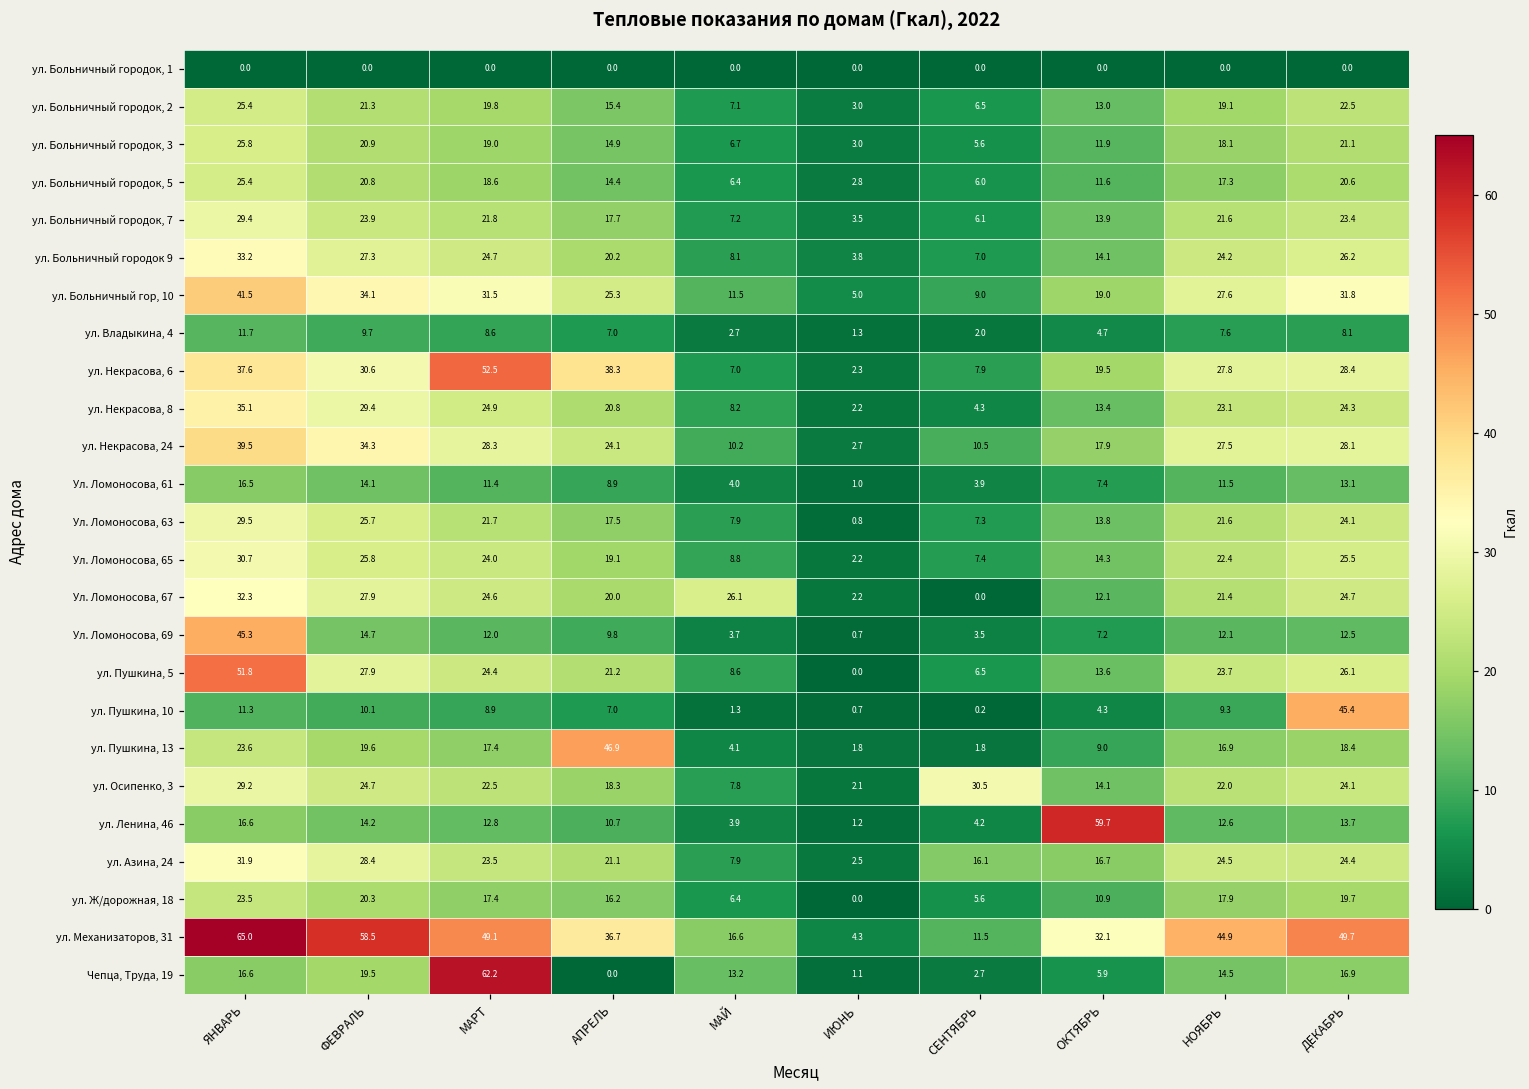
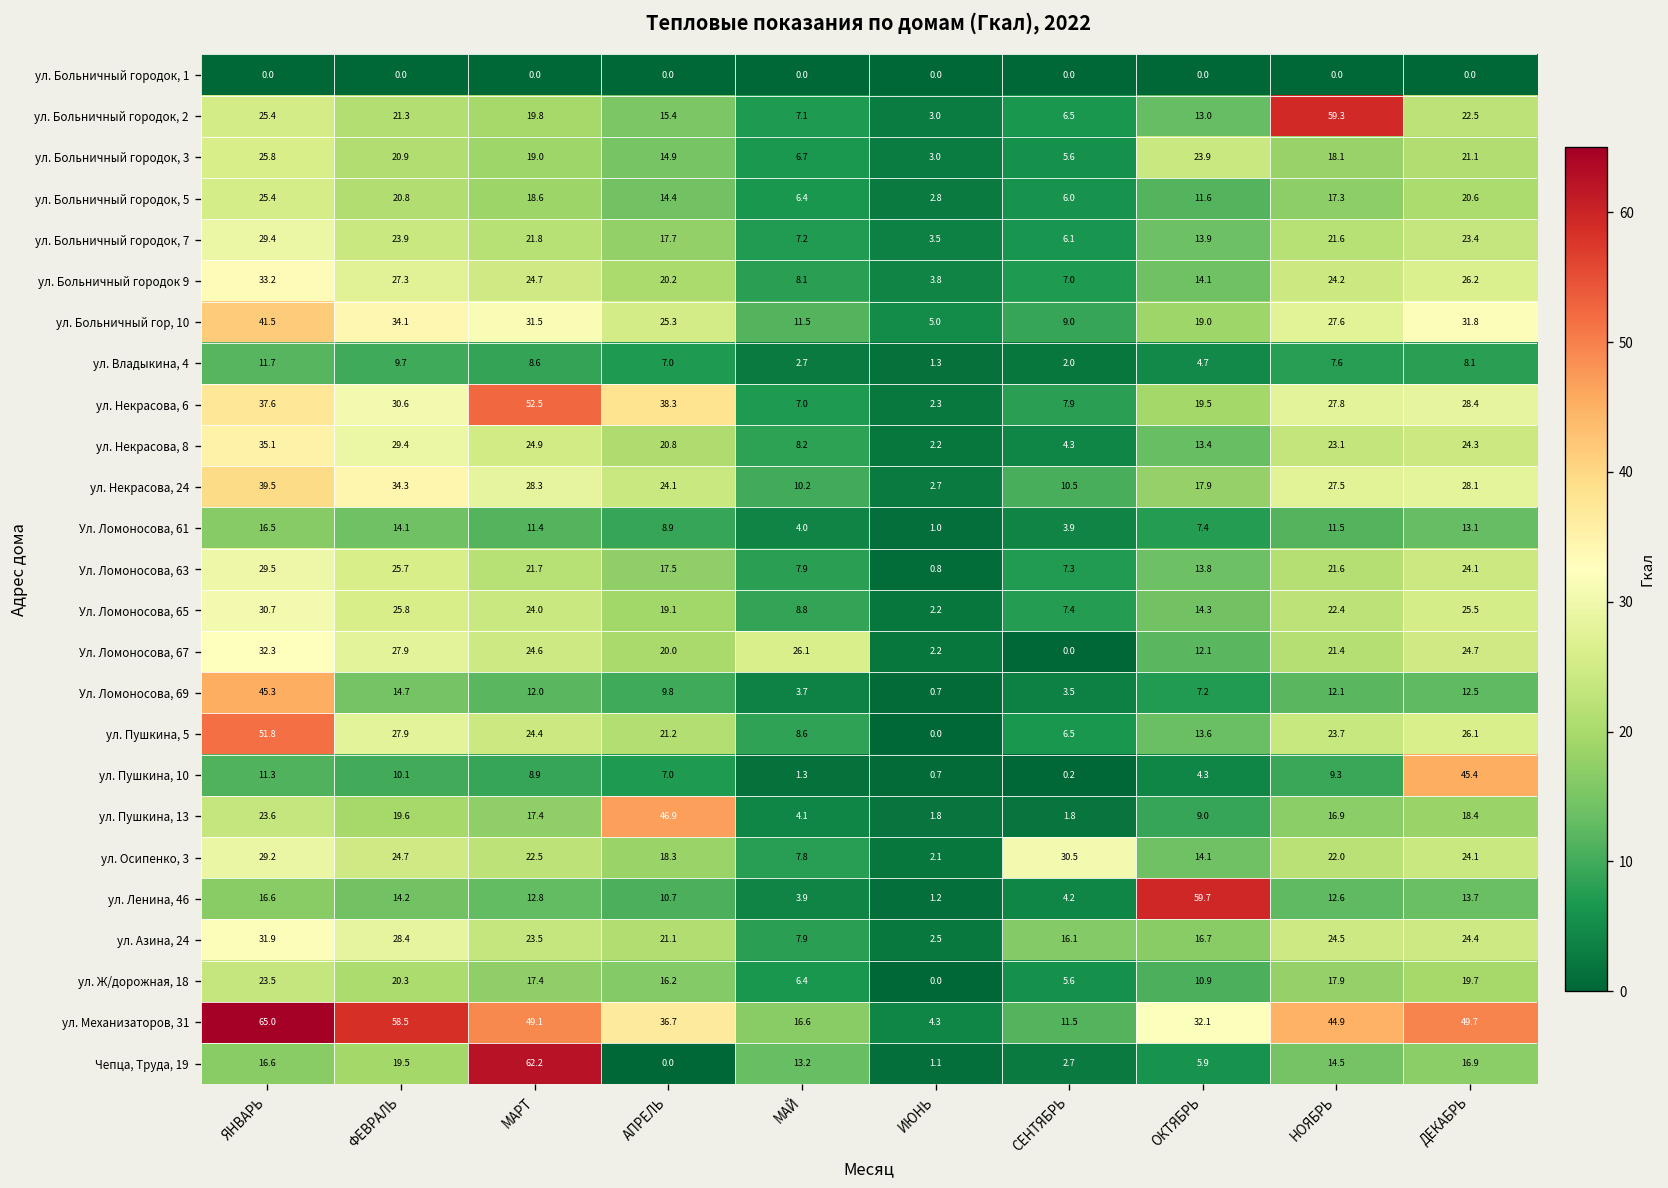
  {
    "ул. Больничный городок, 2": {
      "ЯНВАРЬ": 25.4,
      "ФЕВРАЛЬ": 21.3,
      "МАРТ": 19.8,
      "АПРЕЛЬ": 15.4,
      "МАЙ": 7.1,
      "ИЮНЬ": 3.0,
      "СЕНТЯБРЬ": 6.5,
      "ОКТЯБРЬ": 13.0,
-     "НОЯБРЬ": 19.1,
+     "НОЯБРЬ": 59.3,
      "ДЕКАБРЬ": 22.5
    },
    "ул. Больничный городок, 3": {
      "ЯНВАРЬ": 25.8,
      "ФЕВРАЛЬ": 20.9,
      "МАРТ": 19.0,
      "АПРЕЛЬ": 14.9,
      "МАЙ": 6.7,
      "ИЮНЬ": 3.0,
      "СЕНТЯБРЬ": 5.6,
-     "ОКТЯБРЬ": 11.9,
+     "ОКТЯБРЬ": 23.9,
      "НОЯБРЬ": 18.1,
      "ДЕКАБРЬ": 21.1
    }
  }
